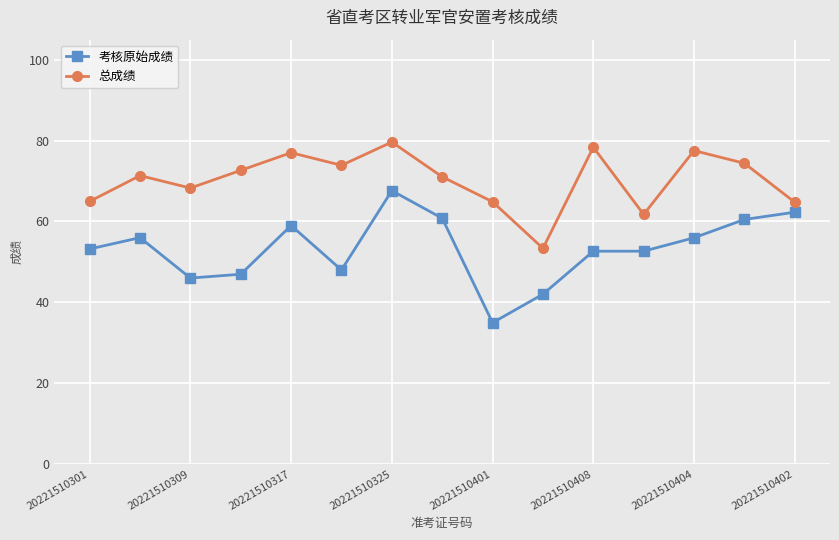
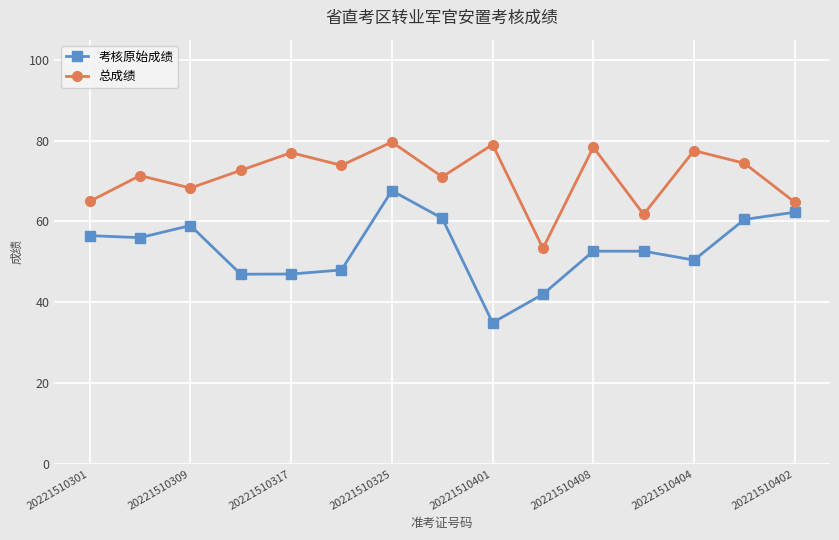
  {
    "考核原始成绩": {
-     "20221510301": 53,
-     "20221510309": 46,
-     "20221510317": 59,
+     "20221510301": 57,
+     "20221510309": 59,
+     "20221510317": 47,
      "20221510325": 68,
      "20221510401": 35,
      "20221510408": 53,
-     "20221510404": 56,
+     "20221510404": 50,
      "20221510402": 62
    },
    "总成绩": {
      "20221510301": 65,
      "20221510309": 68,
      "20221510317": 77,
      "20221510325": 80,
-     "20221510401": 65,
+     "20221510401": 79,
      "20221510408": 78,
      "20221510404": 78,
      "20221510402": 65
    }
  }
